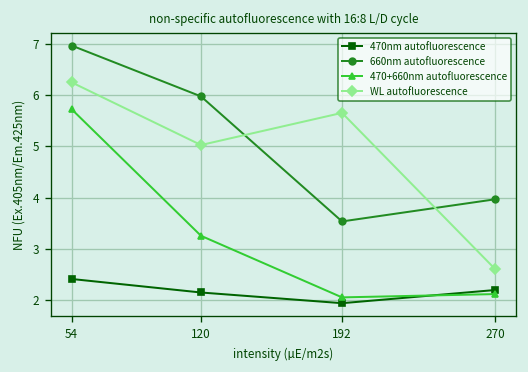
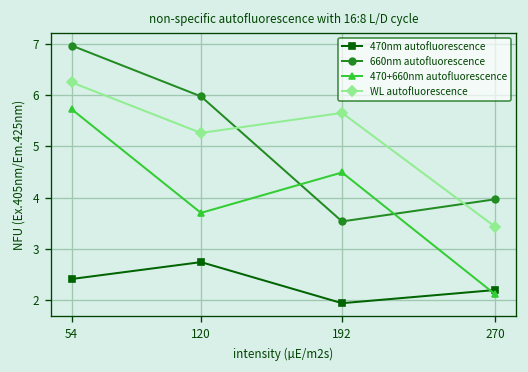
  {
    "470nm autofluorescence": {
      "54": 2.4,
-     "120": 2.2,
+     "120": 2.7,
      "192": 1.9,
      "270": 2.2
    },
    "660nm autofluorescence": {
      "54": 7.0,
      "120": 6.0,
      "192": 3.5,
      "270": 4.0
    },
    "470+660nm autofluorescence": {
      "54": 5.7,
-     "120": 3.3,
-     "192": 2.1,
+     "120": 3.7,
+     "192": 4.5,
      "270": 2.1
    },
    "WL autofluorescence": {
      "54": 6.2,
-     "120": 5.0,
+     "120": 5.3,
      "192": 5.7,
-     "270": 2.6
+     "270": 3.4
    }
  }
